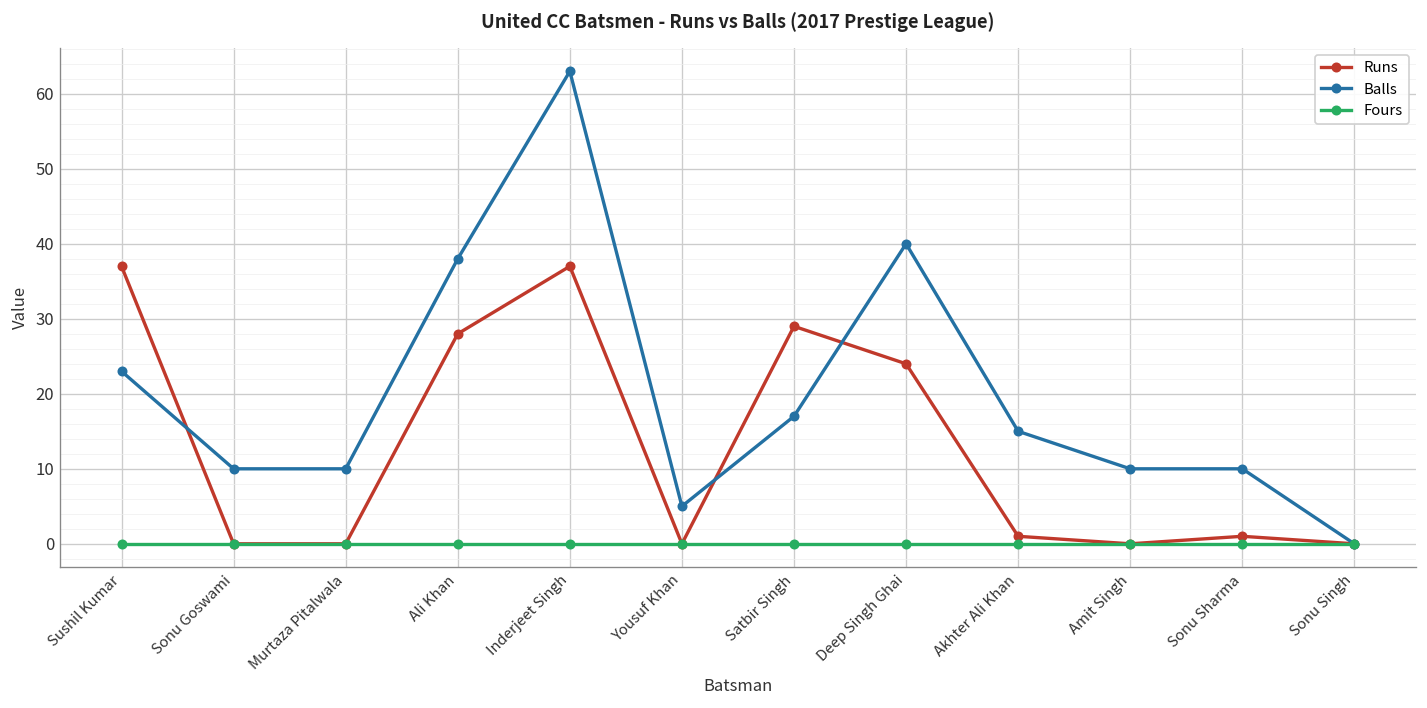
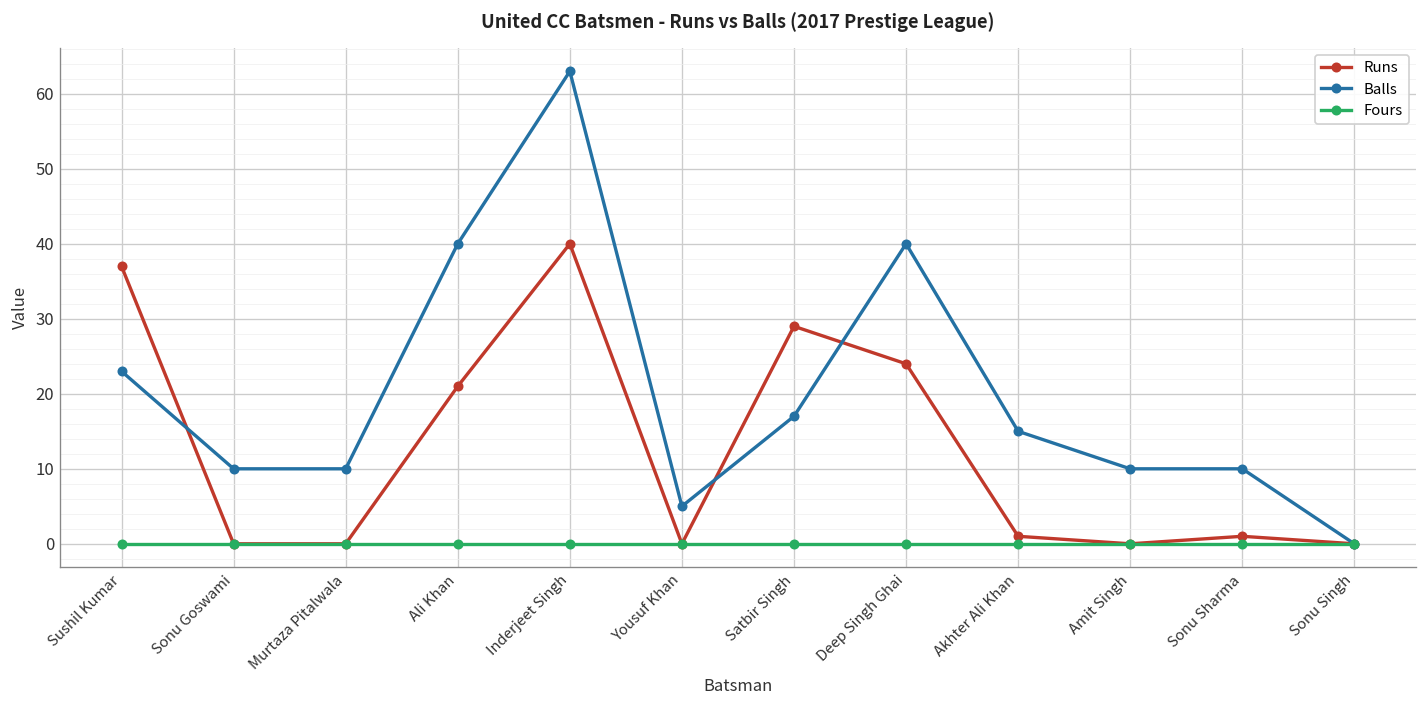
  {
    "Runs": {
      "Sushil Kumar": 37,
-     "Ali Khan": 28,
-     "Inderjeet Singh": 37,
+     "Ali Khan": 21,
+     "Inderjeet Singh": 40,
      "Satbir Singh": 29,
      "Deep Singh Ghai": 24,
      "Akhter Ali Khan": 1,
      "Sonu Sharma": 1
    },
    "Balls": {
      "Sushil Kumar": 23,
      "Sonu Goswami": 10,
      "Murtaza Pitalwala": 10,
-     "Ali Khan": 38,
+     "Ali Khan": 40,
      "Inderjeet Singh": 63,
      "Yousuf Khan": 5,
      "Satbir Singh": 17,
      "Deep Singh Ghai": 40,
      "Akhter Ali Khan": 15,
      "Amit Singh": 10,
      "Sonu Sharma": 10
    },
    "Fours": {
      "Sushil Kumar": 0,
      "Ali Khan": 0,
      "Inderjeet Singh": 0,
      "Satbir Singh": 0,
      "Deep Singh Ghai": 0,
      "Akhter Ali Khan": 0,
      "Sonu Sharma": 0
    }
  }
